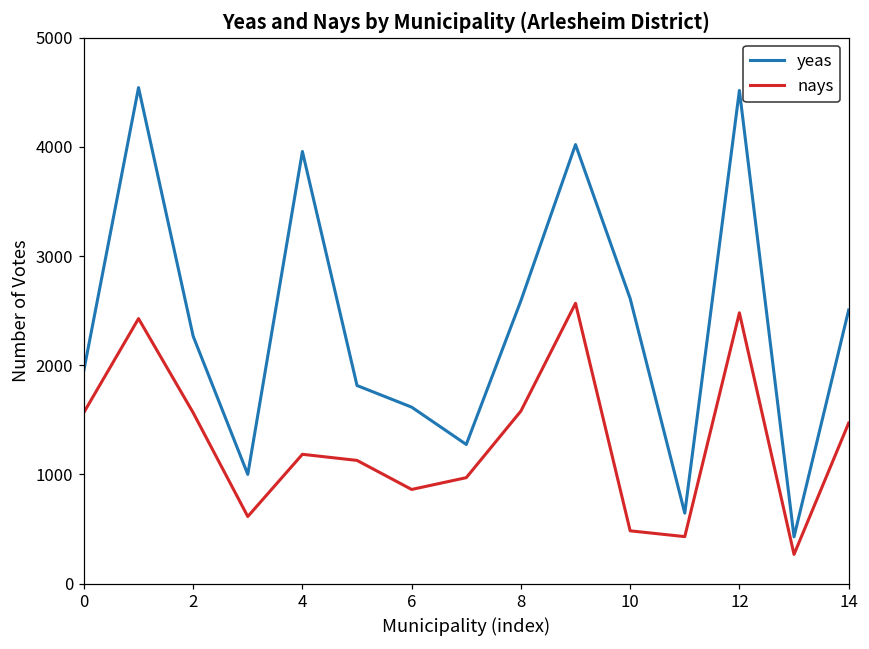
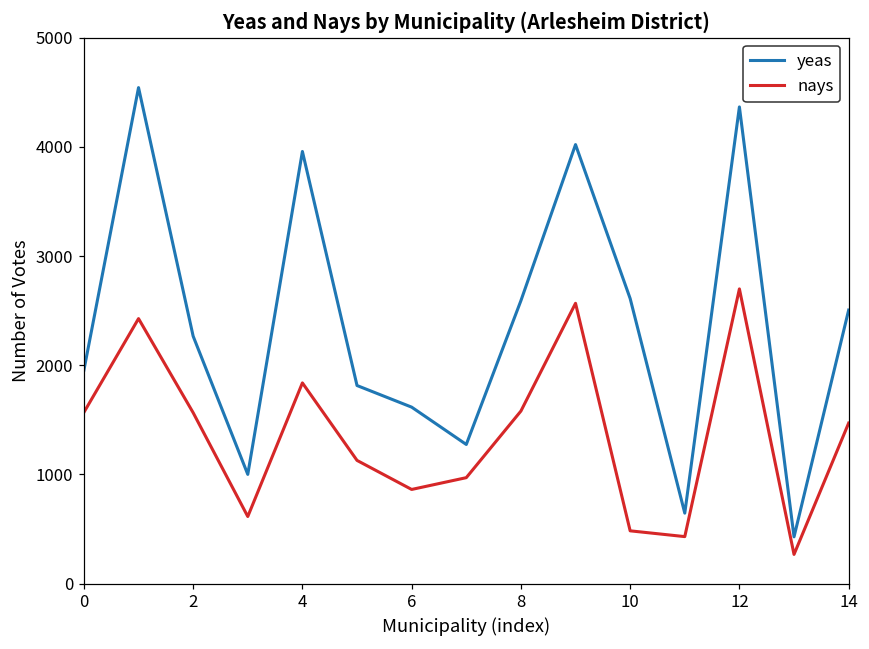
  {
    "yeas": {
      "0": 2000,
      "2": 2300,
      "4": 4000,
      "6": 1600,
      "8": 2600,
      "10": 2600,
-     "12": 4500,
+     "12": 4400,
      "14": 2500
    },
    "nays": {
      "0": 1600,
      "2": 1600,
-     "4": 1200,
+     "4": 1800,
      "6": 900,
      "8": 1600,
      "10": 500,
-     "12": 2500,
+     "12": 2700,
      "14": 1500
    }
  }
